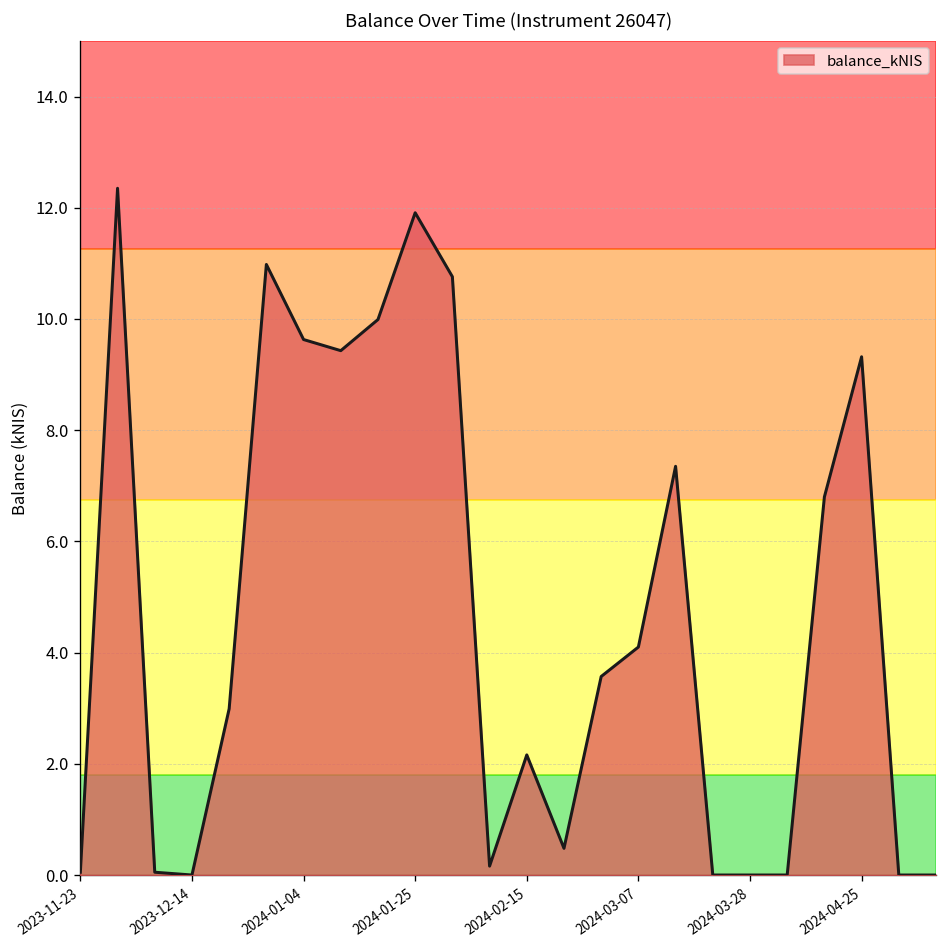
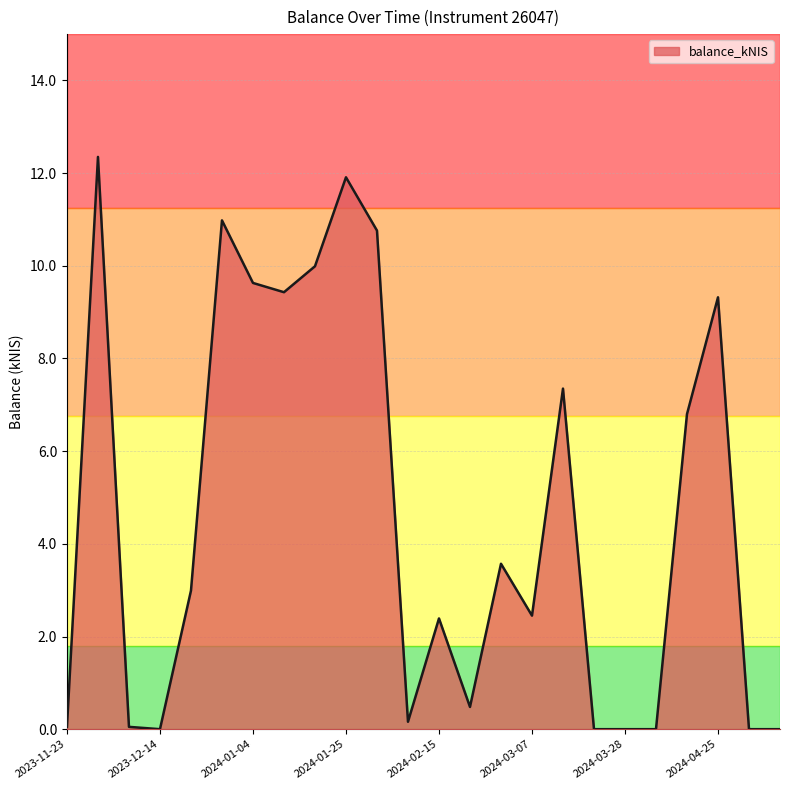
  {
    "2023-11-23": 0.1,
    "2023-12-14": 0.0,
    "2024-01-04": 9.6,
    "2024-01-25": 11.9,
-   "2024-02-15": 2.2,
-   "2024-03-07": 4.1,
+   "2024-02-15": 2.4,
+   "2024-03-07": 2.5,
    "2024-03-28": 0.0,
    "2024-04-25": 9.3
  }
